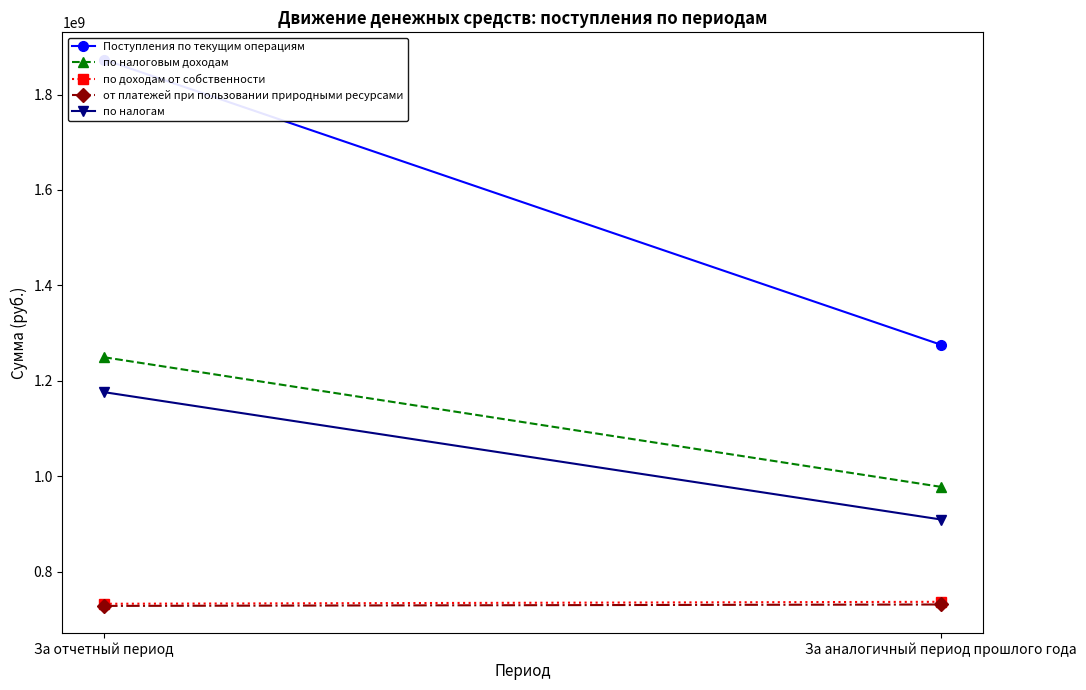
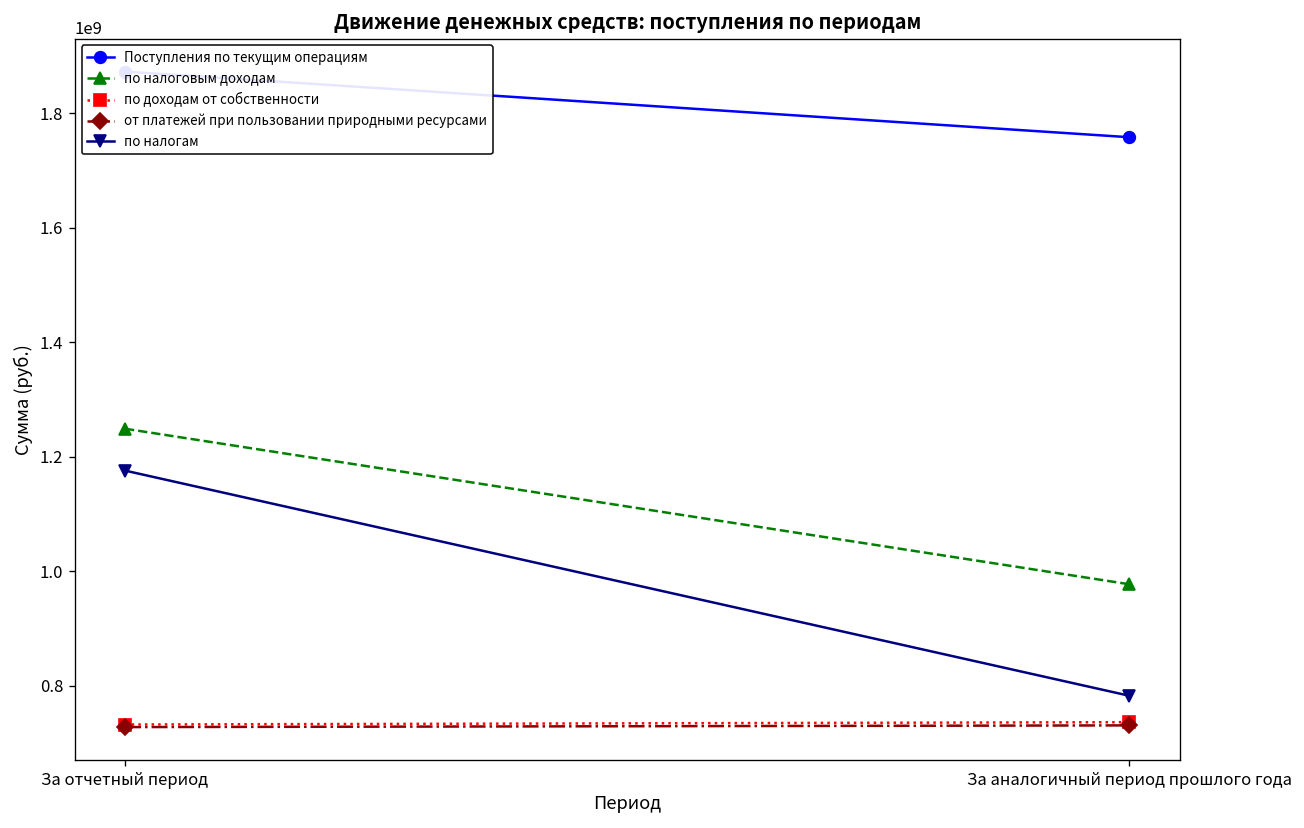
  {
    "Поступления по текущим операциям": {
-     "За аналогичный период прошлого года": 1280000000
+     "За аналогичный период прошлого года": 1760000000
    },
    "по налоговым доходам": {
      "За отчетный период": 1250000000,
      "За аналогичный период прошлого года": 980000000
    },
    "по доходам от собственности": {
      "За аналогичный период прошлого года": 740000000
    },
    "от платежей при пользовании природными ресурсами": {
      "За аналогичный период прошлого года": 730000000
    },
    "по налогам": {
      "За отчетный период": 1180000000,
-     "За аналогичный период прошлого года": 910000000
+     "За аналогичный период прошлого года": 780000000
    }
  }
